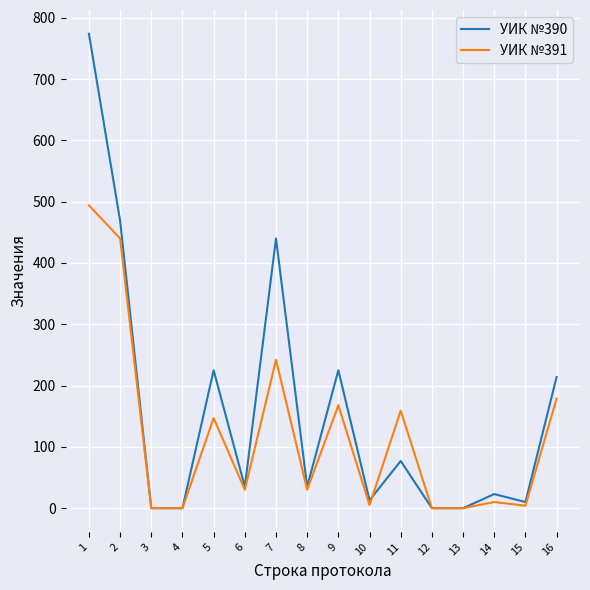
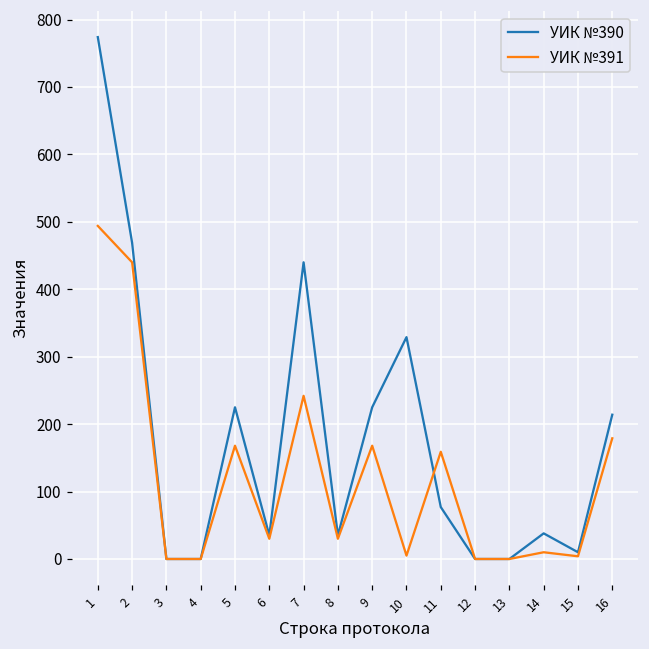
  {
    "УИК №390": {
      "1": 770,
      "2": 470,
      "5": 230,
      "6": 40,
      "7": 440,
      "8": 40,
      "9": 230,
-     "10": 10,
+     "10": 330,
      "11": 80,
-     "14": 20,
+     "14": 40,
      "15": 10,
      "16": 210
    },
    "УИК №391": {
      "1": 490,
      "2": 440,
-     "5": 150,
+     "5": 170,
      "6": 30,
      "7": 240,
      "8": 30,
      "9": 170,
      "10": 10,
      "11": 160,
      "14": 10,
      "15": 0,
      "16": 180
    }
  }
